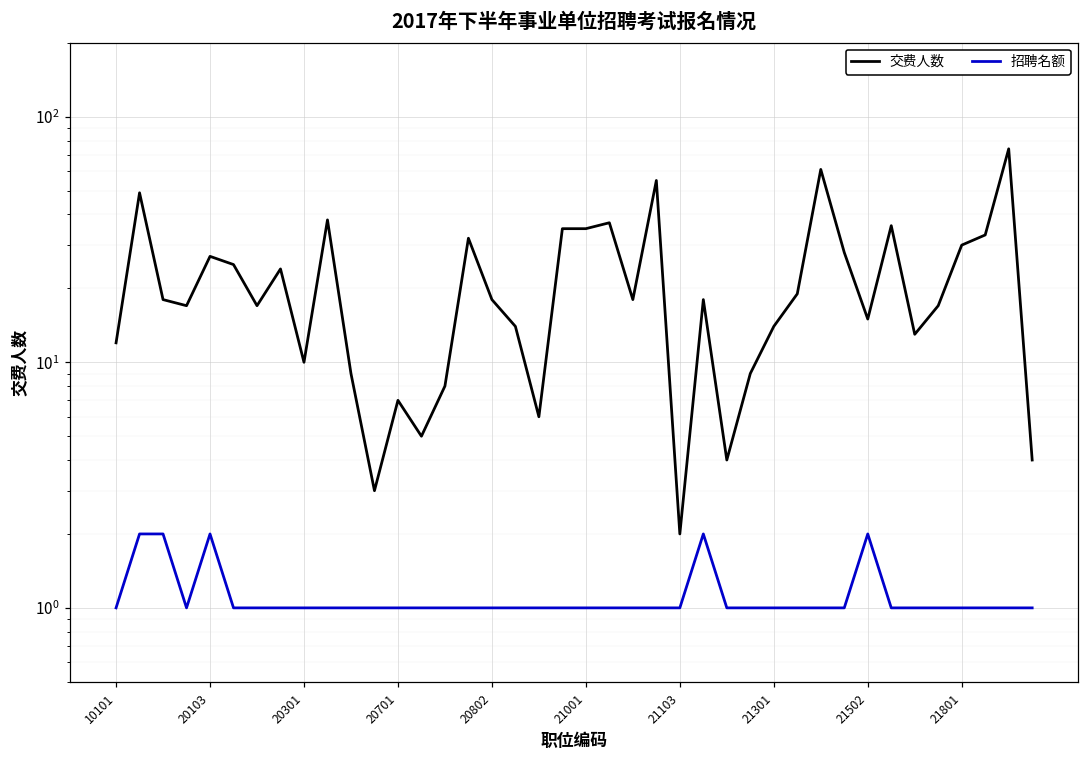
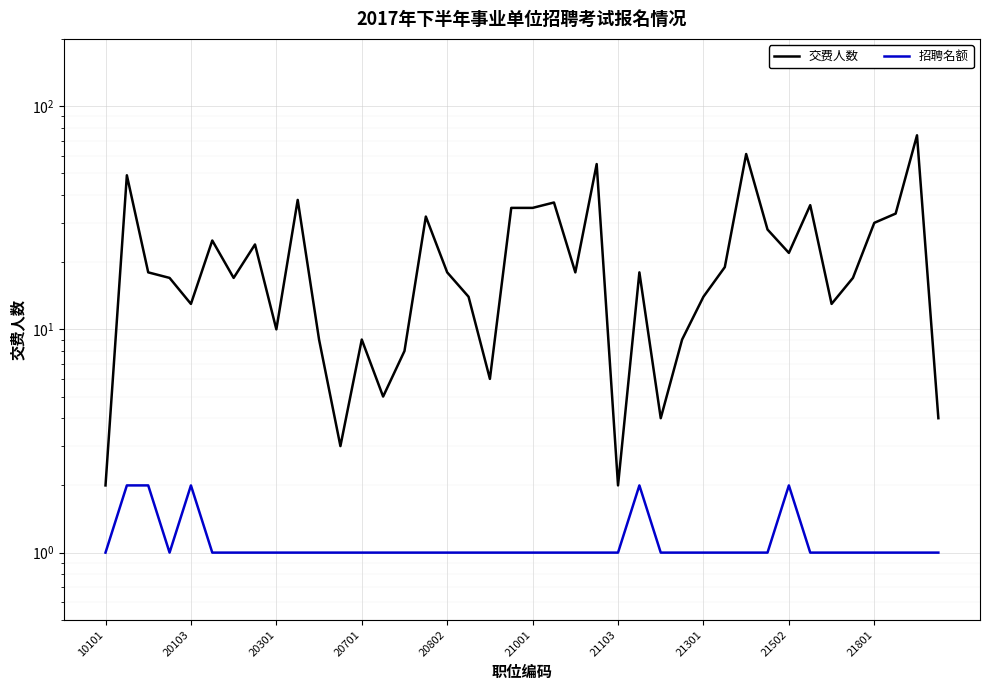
  {
    "交费人数": {
-     "10101": 12,
-     "20103": 27,
+     "10101": 2,
+     "20103": 13,
      "20301": 10,
-     "20701": 7,
+     "20701": 9,
      "20802": 18,
      "21001": 35,
      "21103": 2,
      "21301": 14,
-     "21502": 15,
+     "21502": 22,
      "21801": 30
    },
    "招聘名额": {
      "10101": 1,
      "20103": 2,
      "20301": 1,
      "20701": 1,
      "20802": 1,
      "21001": 1,
      "21103": 1,
      "21301": 1,
      "21502": 2,
      "21801": 1
    }
  }
